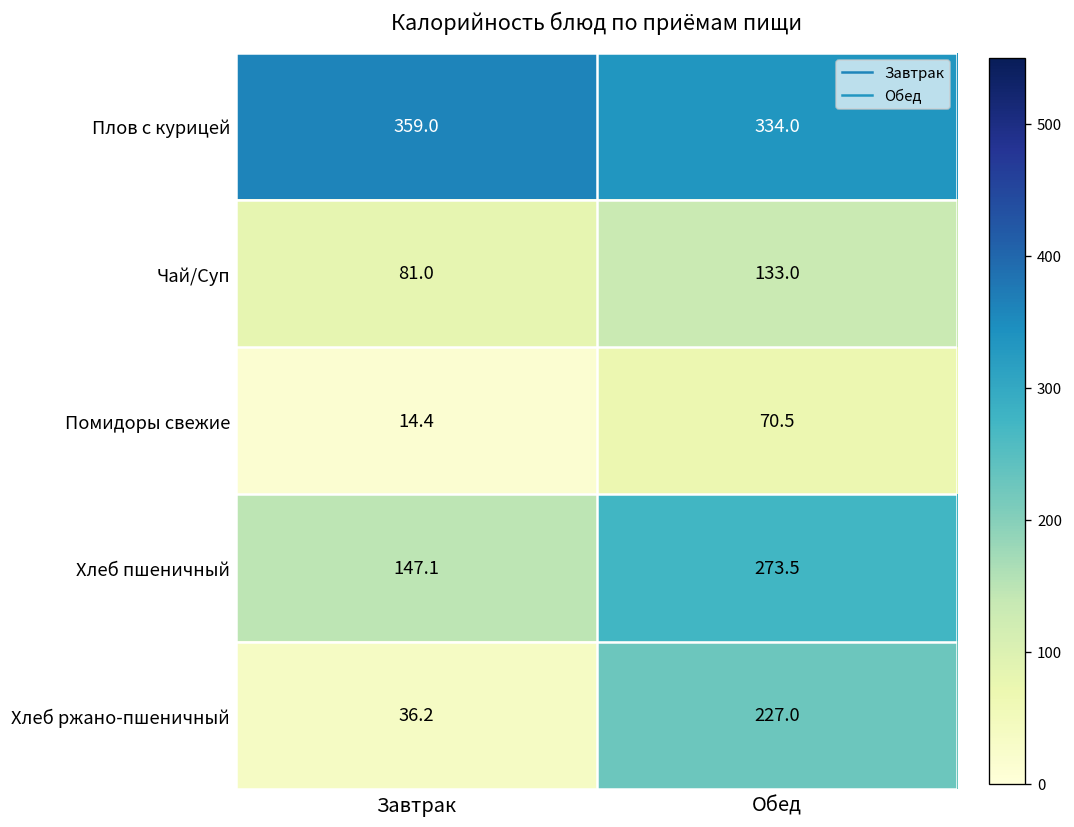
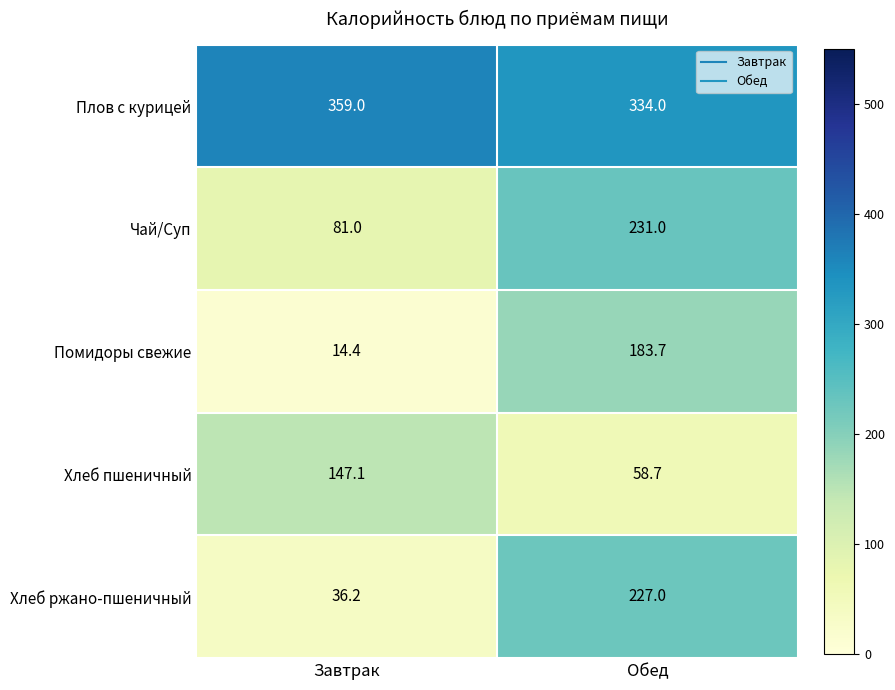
  {
    "Плов с курицей": {
      "Завтрак": 359.0,
      "Обед": 334.0
    },
    "Чай/Суп": {
      "Завтрак": 81.0,
-     "Обед": 133.0
+     "Обед": 231.0
    },
    "Помидоры свежие": {
      "Завтрак": 14.4,
-     "Обед": 70.5
+     "Обед": 183.7
    },
    "Хлеб пшеничный": {
      "Завтрак": 147.1,
-     "Обед": 273.5
+     "Обед": 58.7
    },
    "Хлеб ржано-пшеничный": {
      "Завтрак": 36.2,
      "Обед": 227.0
    }
  }
